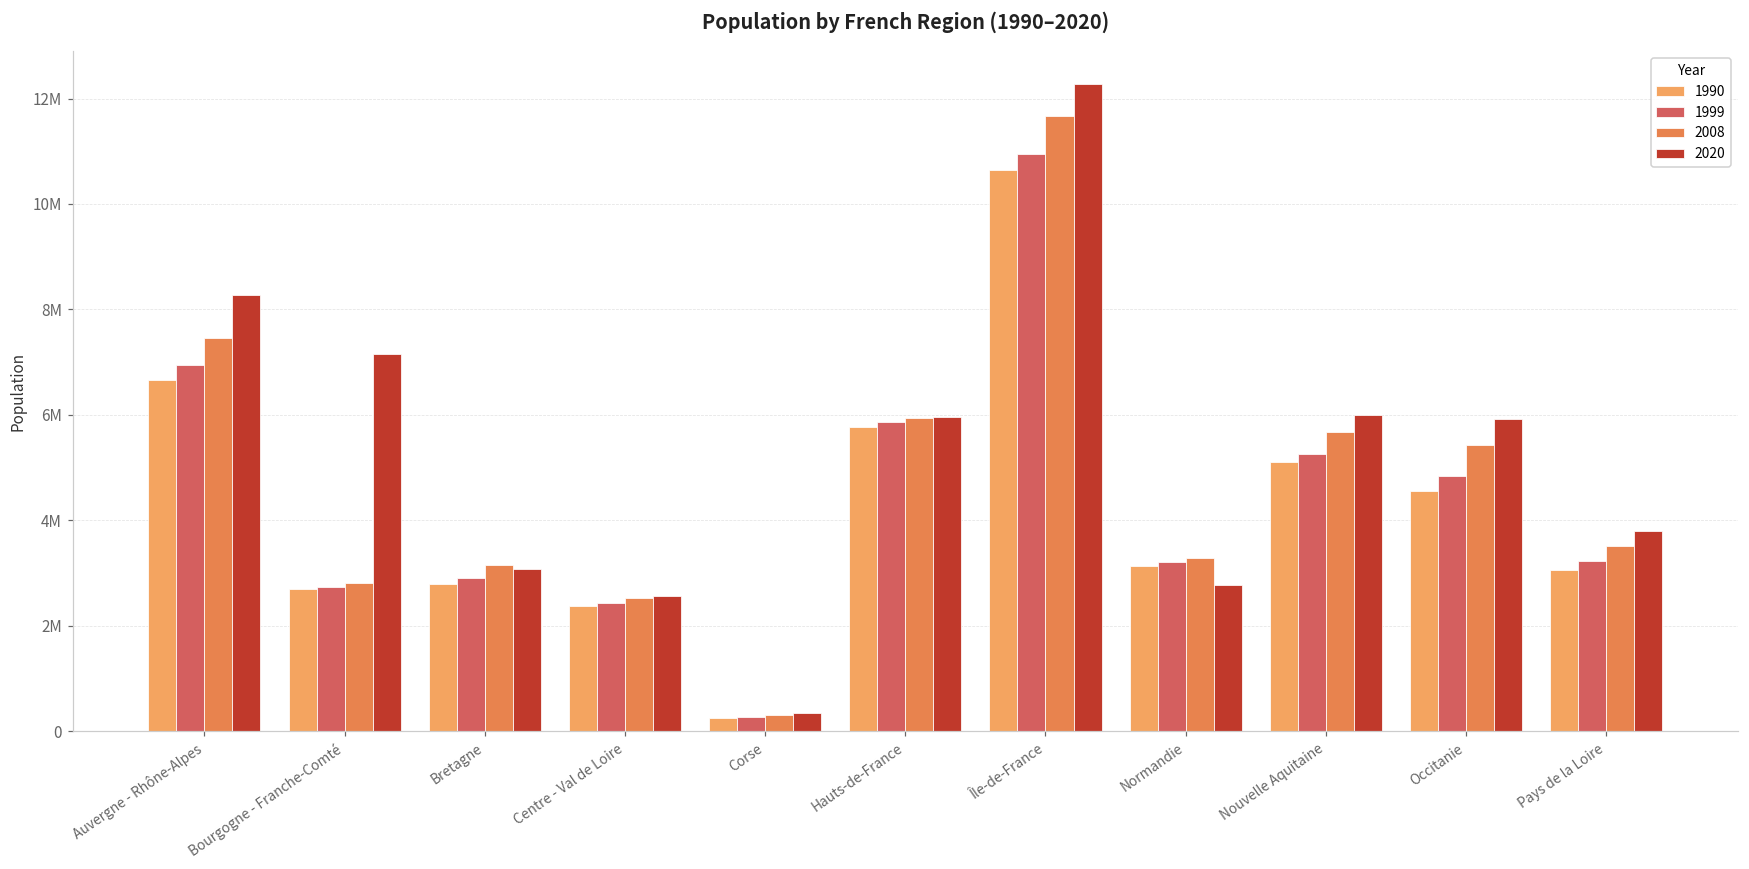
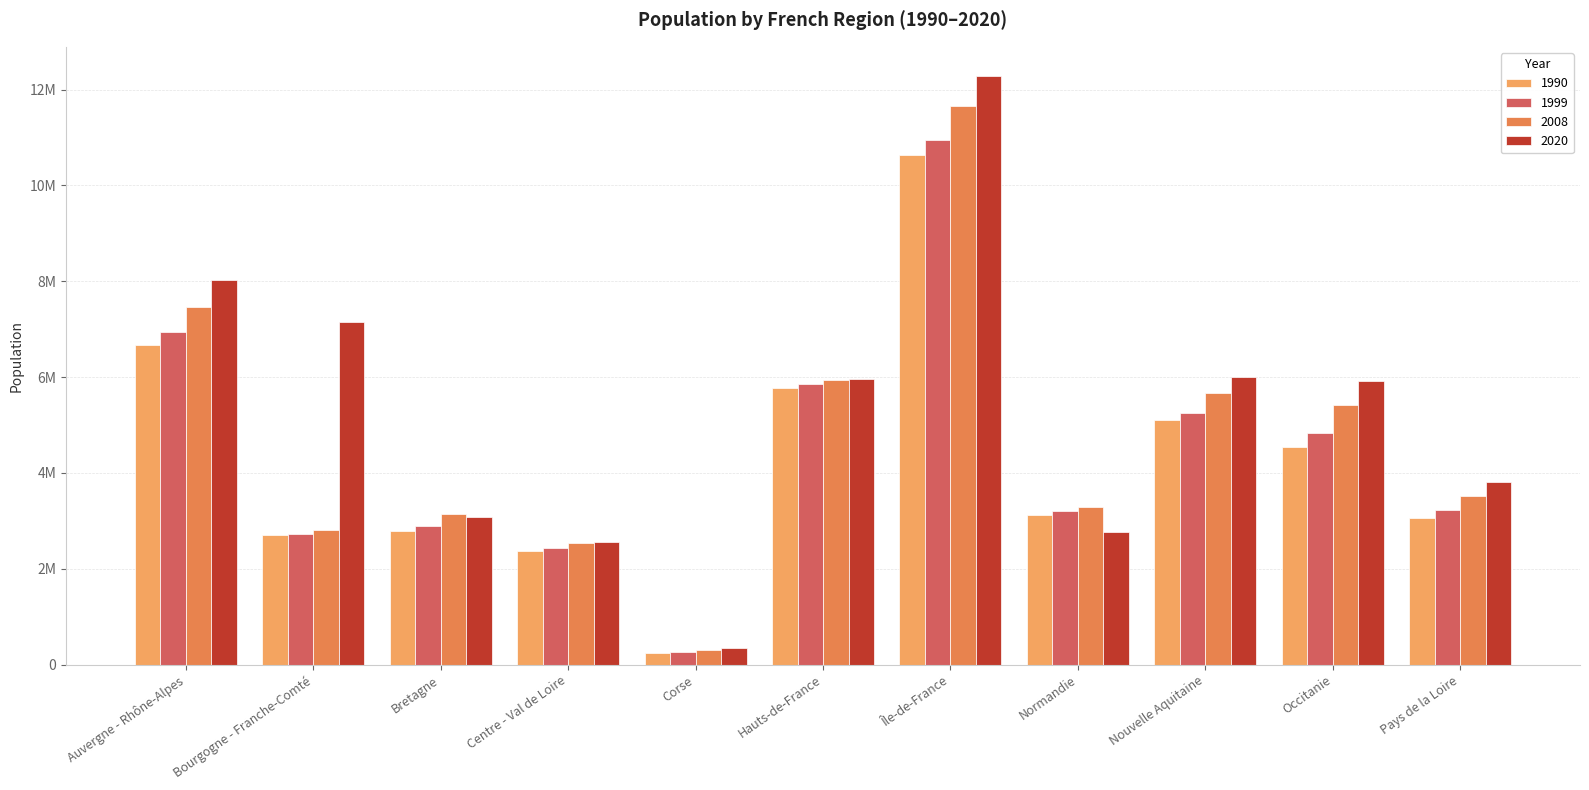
  {
    "2020": {
-     "Auvergne - Rhône-Alpes": 8300000,
+     "Auvergne - Rhône-Alpes": 8000000,
      "Bourgogne - Franche-Comté": 7200000,
      "Bretagne": 3100000,
      "Centre - Val de Loire": 2600000,
      "Corse": 300000,
      "Hauts-de-France": 6000000,
      "Île-de-France": 12300000,
      "Normandie": 2800000,
      "Nouvelle Aquitaine": 6000000,
      "Occitanie": 5900000,
      "Pays de la Loire": 3800000
    }
  }
